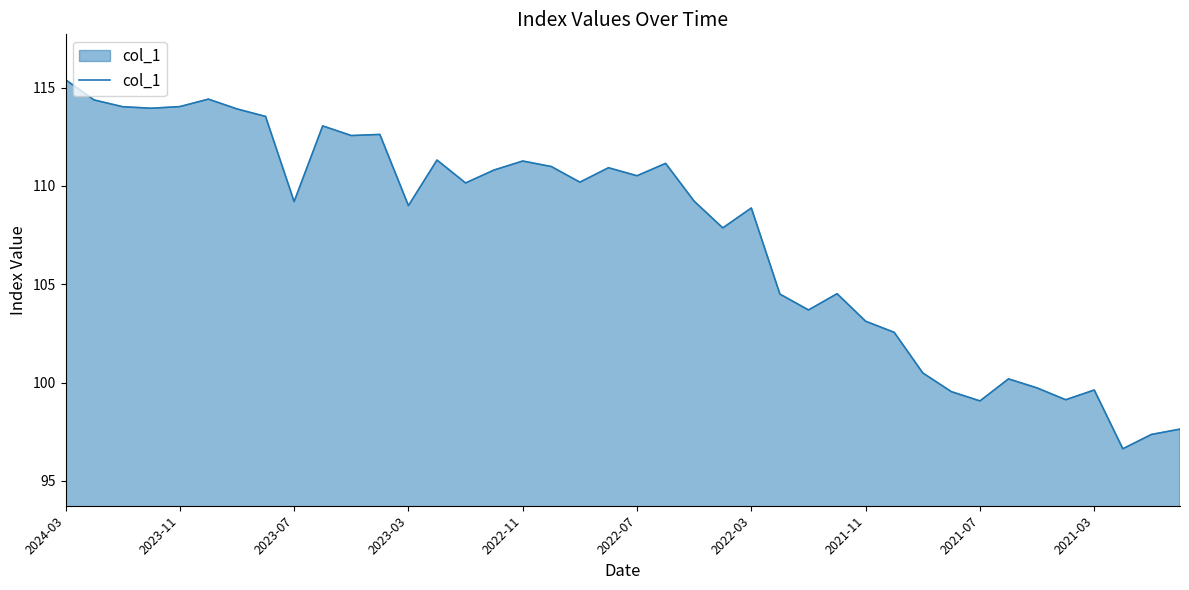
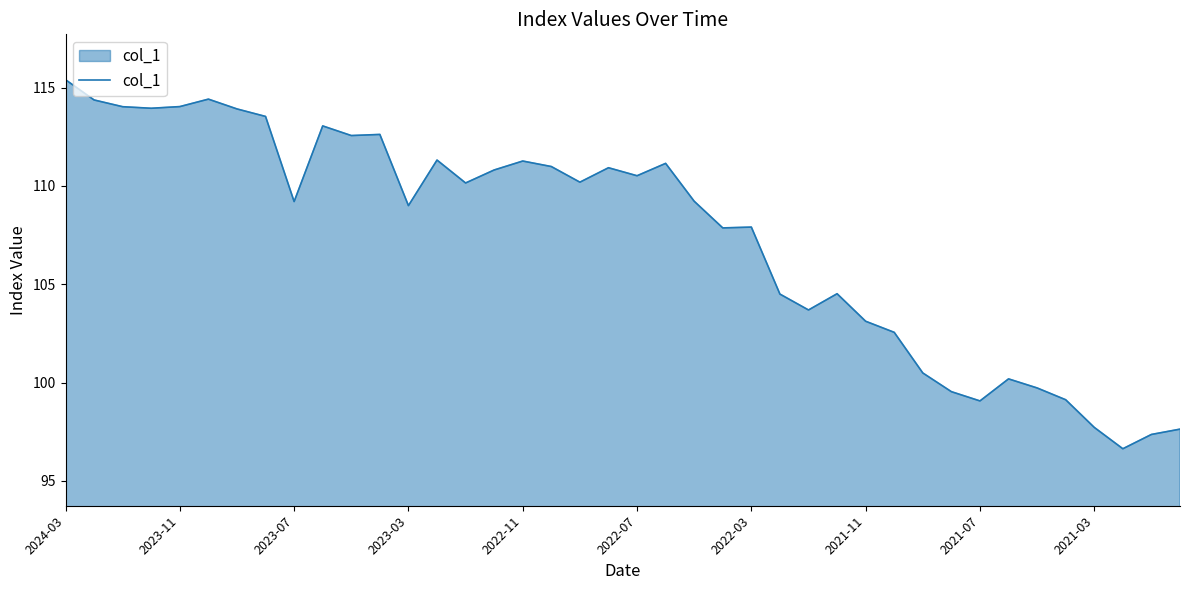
  {
    "2024-03": 115.4,
    "2023-11": 114.0,
    "2023-07": 109.2,
    "2023-03": 109.0,
    "2022-11": 111.3,
    "2022-07": 110.5,
-   "2022-03": 108.9,
+   "2022-03": 107.9,
    "2021-11": 103.1,
    "2021-07": 99.1,
-   "2021-03": 99.6
+   "2021-03": 97.7
  }
